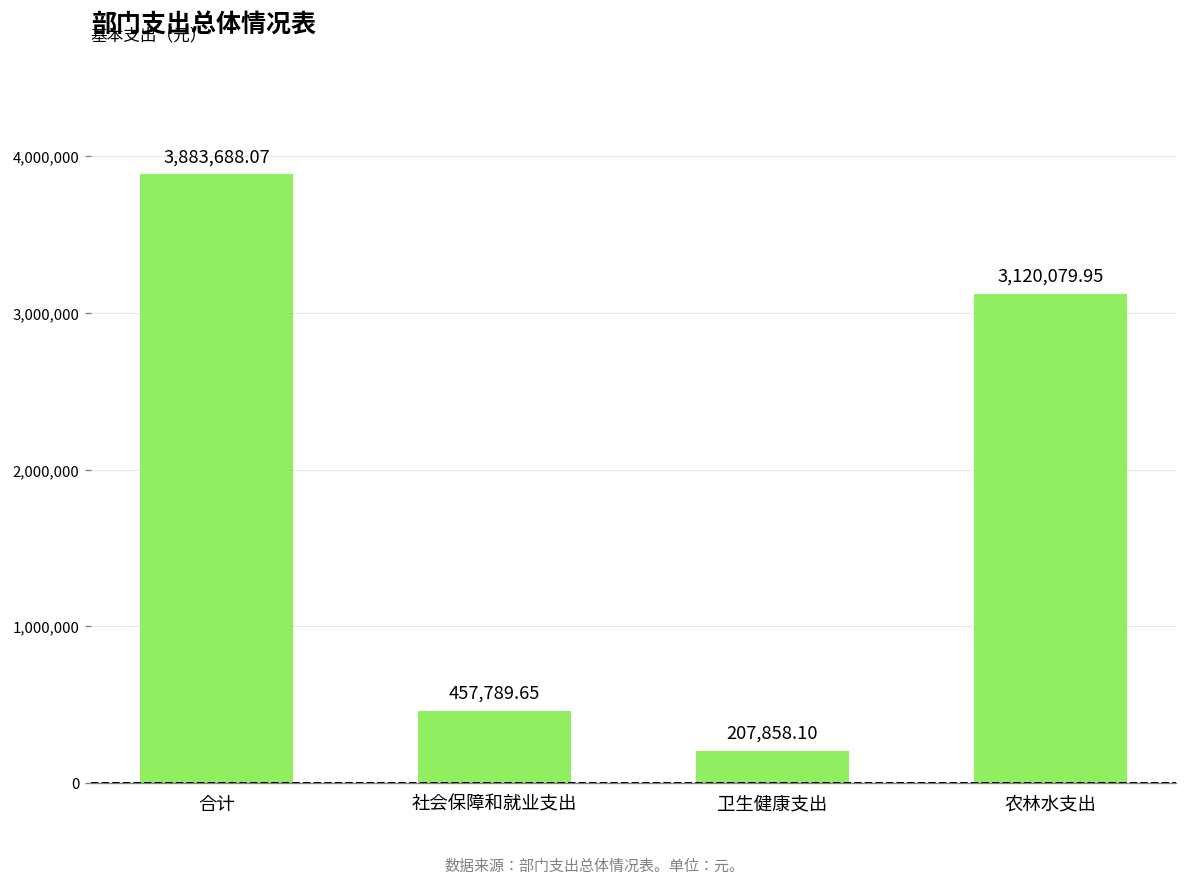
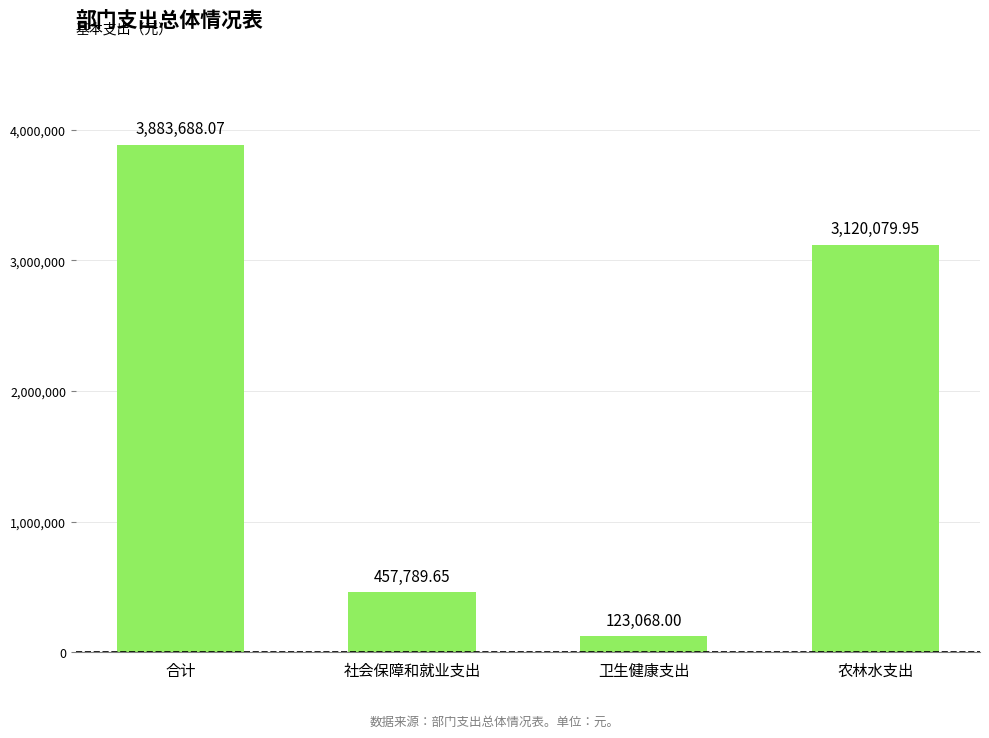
  {
    "合计": "3,883,688.07",
    "社会保障和就业支出": "457,789.65",
-   "卫生健康支出": "207,858.10",
+   "卫生健康支出": "123,068.00",
    "农林水支出": "3,120,079.95"
  }
